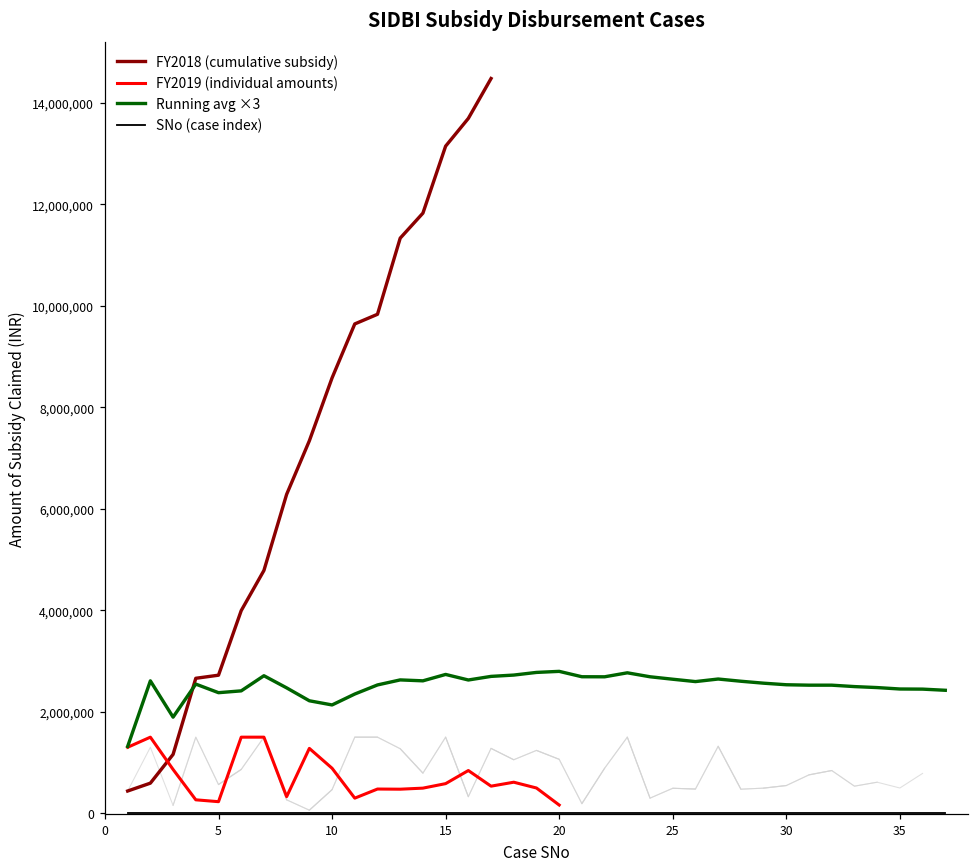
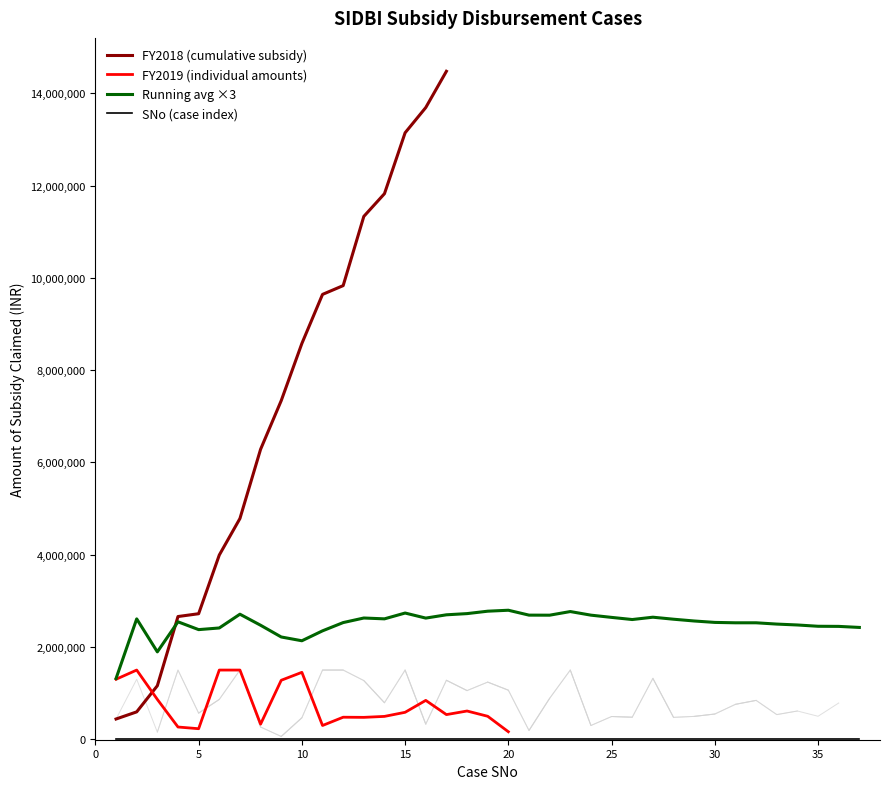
  {
    "FY2018 (cumulative subsidy)": {
      "5": "2,700,000",
      "10": "8,600,000",
      "15": "13,100,000"
    },
    "FY2019 (individual amounts)": {
      "5": "200,000",
-     "10": "900,000",
+     "10": "1,500,000",
      "15": "600,000",
      "20": "200,000"
    },
    "Running avg ×3": {
      "5": "2,400,000",
      "10": "2,100,000",
      "15": "2,700,000",
      "20": "2,800,000",
      "25": "2,600,000",
      "30": "2,500,000",
      "35": "2,400,000"
    },
    "SNo (case index)": {
      "5": "0",
      "10": "0",
      "15": "0",
      "20": "0",
      "25": "0",
      "30": "0",
      "35": "0"
    }
  }
